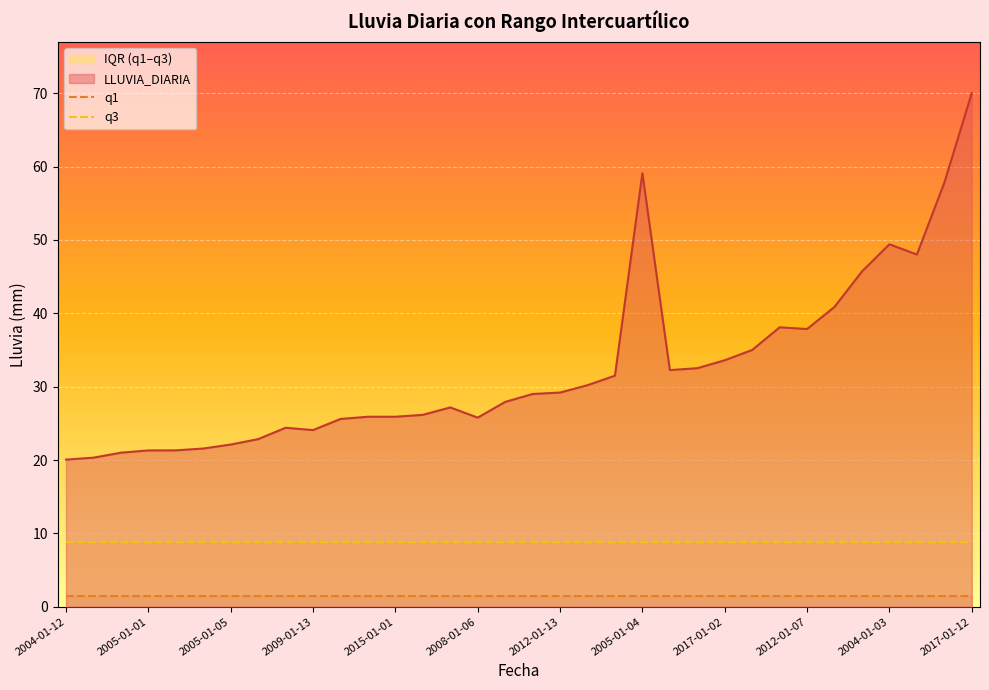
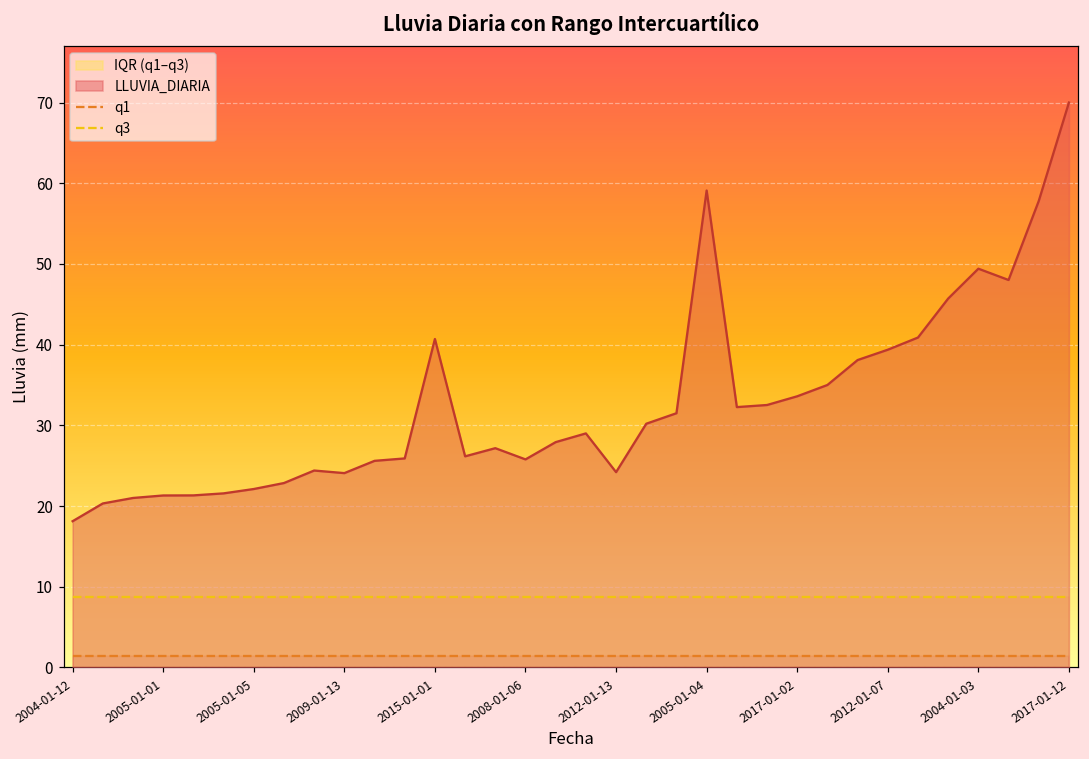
  {
    "LLUVIA_DIARIA": {
-     "2004-01-12": 20,
+     "2004-01-12": 18,
      "2005-01-01": 21,
      "2005-01-05": 22,
      "2009-01-13": 24,
-     "2015-01-01": 26,
+     "2015-01-01": 41,
      "2008-01-06": 26,
-     "2012-01-13": 29,
+     "2012-01-13": 24,
      "2005-01-04": 59,
      "2017-01-02": 34,
-     "2012-01-07": 38,
+     "2012-01-07": 39,
      "2004-01-03": 49,
      "2017-01-12": 70
    },
    "q1": {
      "2004-01-12": 1,
      "2005-01-01": 1,
      "2005-01-05": 1,
      "2009-01-13": 1,
      "2015-01-01": 1,
      "2008-01-06": 1,
      "2012-01-13": 1,
      "2005-01-04": 1,
      "2017-01-02": 1,
      "2012-01-07": 1,
      "2004-01-03": 1,
      "2017-01-12": 1
    },
    "IQR (q1–q3)": {
      "2004-01-12": 9,
      "2005-01-01": 9,
      "2005-01-05": 9,
      "2009-01-13": 9,
      "2015-01-01": 9,
      "2008-01-06": 9,
      "2012-01-13": 9,
      "2005-01-04": 9,
      "2017-01-02": 9,
      "2012-01-07": 9,
      "2004-01-03": 9,
      "2017-01-12": 9
    }
  }
